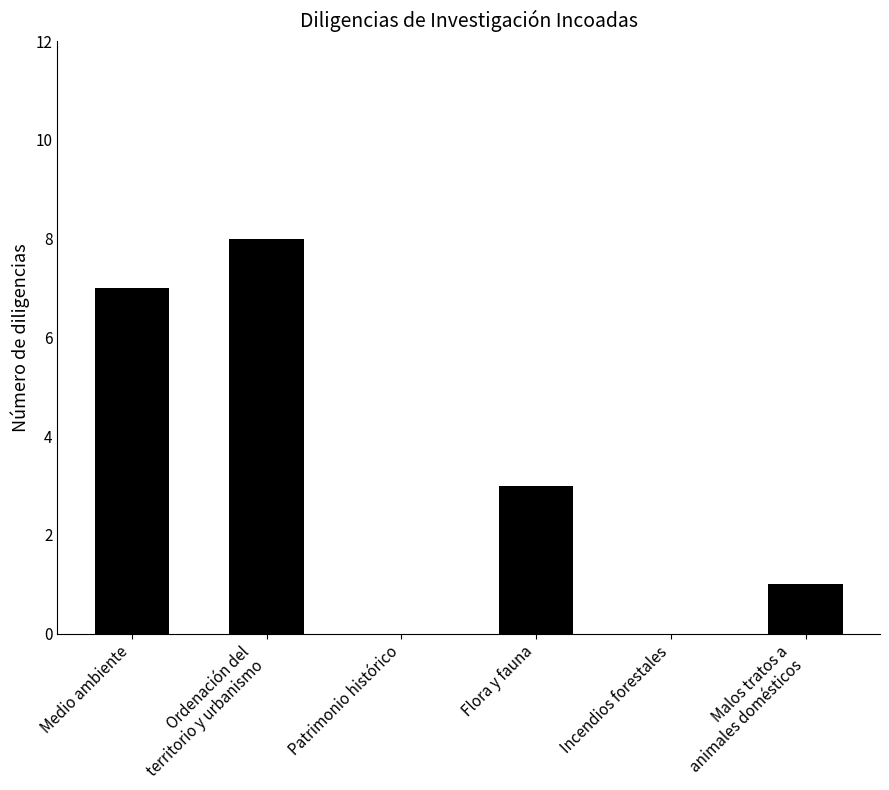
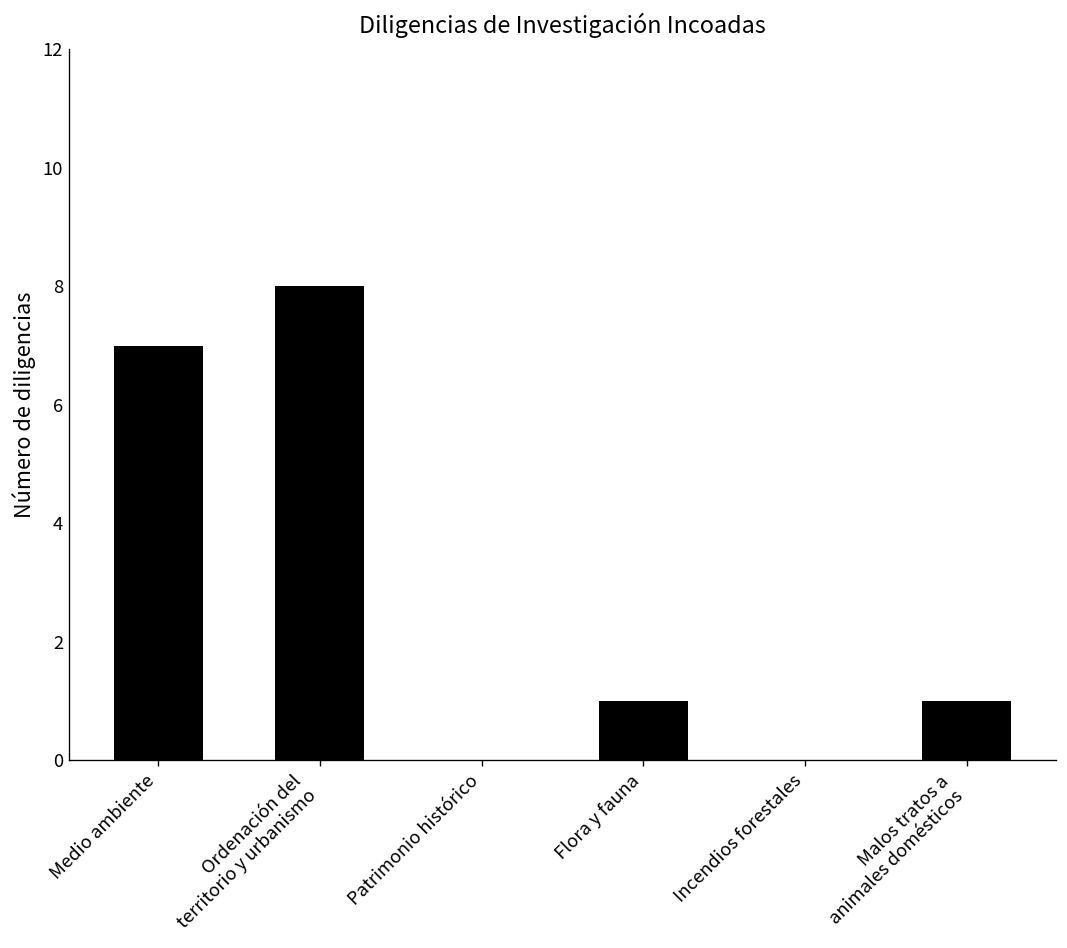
  {
    "Medio ambiente": 7,
    "Ordenación del territorio y urbanismo": 8,
    "Patrimonio histórico": 0,
-   "Flora y fauna": 3,
+   "Flora y fauna": 1,
    "Incendios forestales": 0,
    "Malos tratos a animales domésticos": 1
  }
